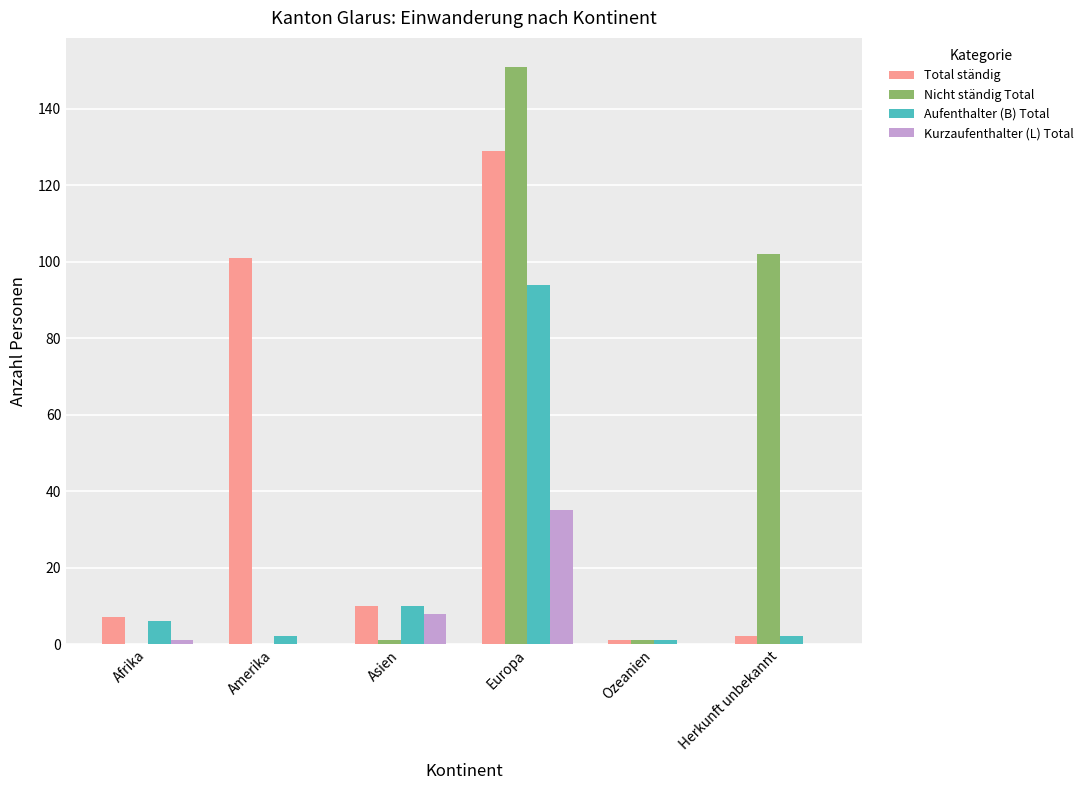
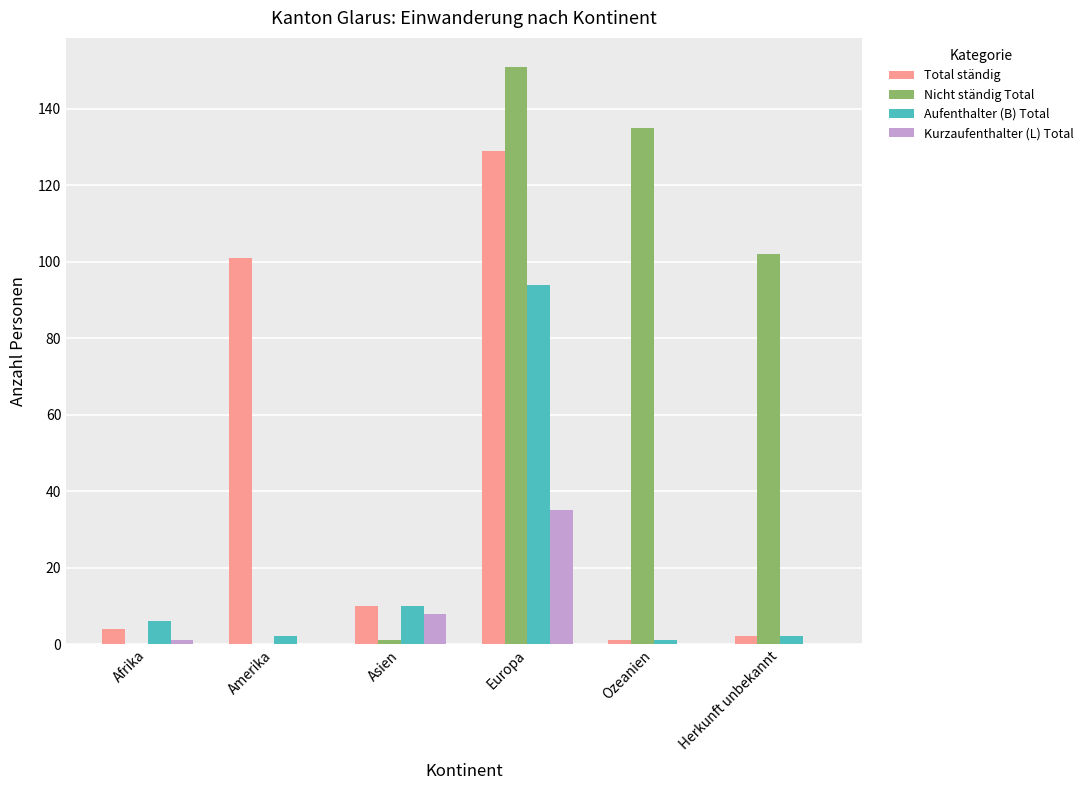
  {
    "Total ständig": {
-     "Afrika": 7,
+     "Afrika": 4,
      "Amerika": 101,
      "Asien": 10,
      "Europa": 129,
      "Ozeanien": 1,
      "Herkunft unbekannt": 2
    },
    "Nicht ständig Total": {
      "Afrika": 0,
      "Amerika": 0,
      "Asien": 1,
      "Europa": 151,
-     "Ozeanien": 1,
+     "Ozeanien": 135,
      "Herkunft unbekannt": 102
    },
    "Aufenthalter (B) Total": {
      "Afrika": 6,
      "Amerika": 2,
      "Asien": 10,
      "Europa": 94,
      "Ozeanien": 1,
      "Herkunft unbekannt": 2
    },
    "Kurzaufenthalter (L) Total": {
      "Afrika": 1,
      "Amerika": 0,
      "Asien": 8,
      "Europa": 35,
      "Ozeanien": 0,
      "Herkunft unbekannt": 0
    }
  }
